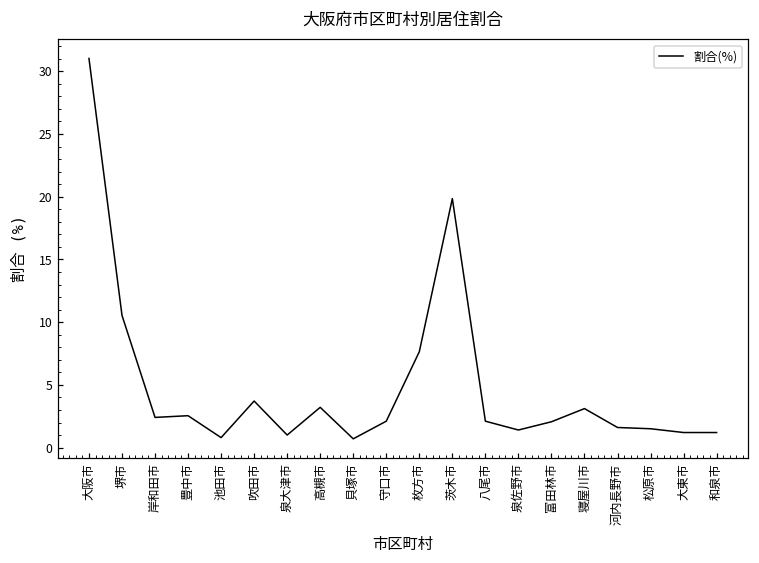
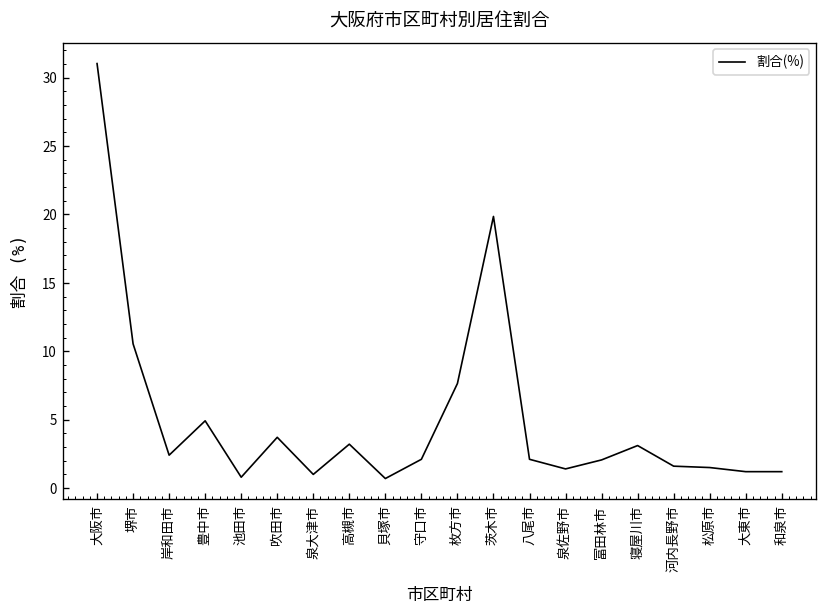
  {
    "大阪市": 31.0,
    "堺市": 10.5,
    "岸和田市": 2.4,
-   "豊中市": 2.5,
+   "豊中市": 4.9,
    "池田市": 0.8,
    "吹田市": 3.7,
    "泉大津市": 1.0,
    "高槻市": 3.2,
    "貝塚市": 0.7,
    "守口市": 2.1,
    "枚方市": 7.6,
    "茨木市": 19.9,
    "八尾市": 2.1,
    "泉佐野市": 1.4,
    "富田林市": 2.1,
    "寝屋川市": 3.1,
    "河内長野市": 1.6,
    "松原市": 1.5,
    "大東市": 1.2,
    "和泉市": 1.2
  }
